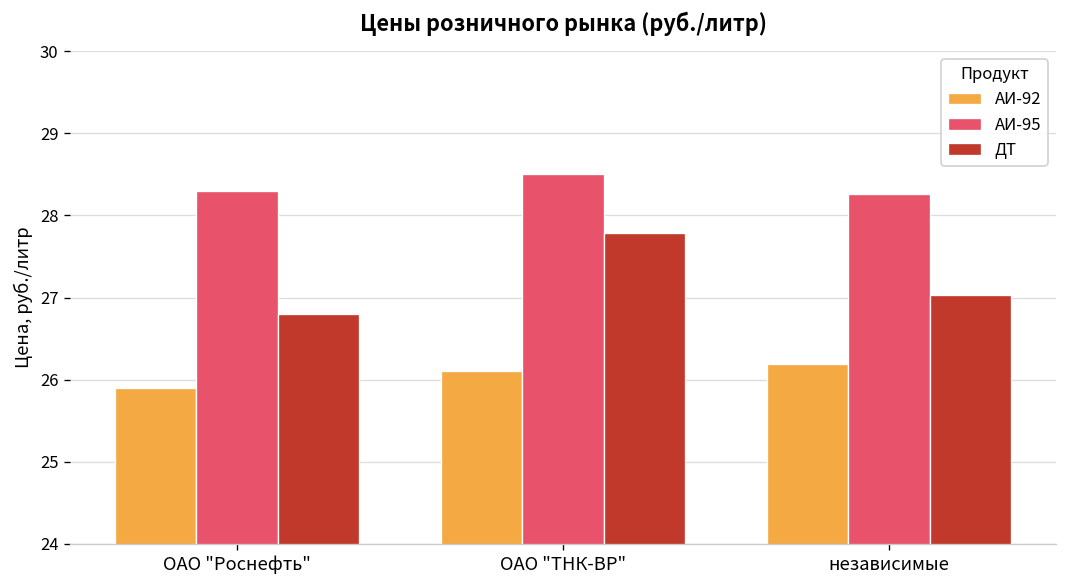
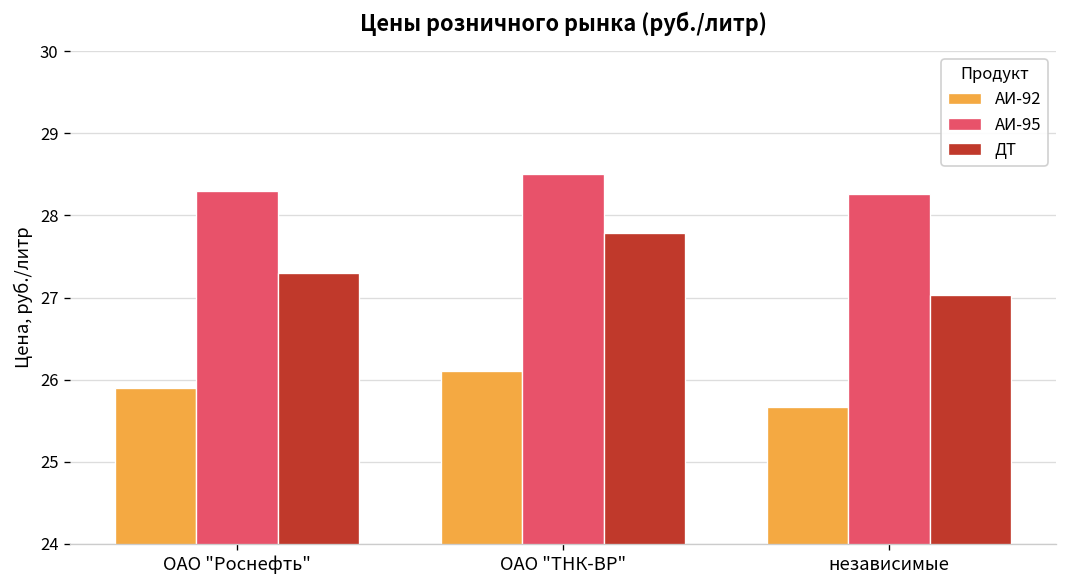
  {
    "АИ-92": {
      "ОАО \"Роснефть\"": 25.9,
      "ОАО \"ТНК-ВР\"": 26.1,
-     "независимые": 26.2
+     "независимые": 25.7
    },
    "АИ-95": {
      "ОАО \"Роснефть\"": 28.3,
      "ОАО \"ТНК-ВР\"": 28.5,
      "независимые": 28.3
    },
    "ДТ": {
-     "ОАО \"Роснефть\"": 26.8,
+     "ОАО \"Роснефть\"": 27.3,
      "ОАО \"ТНК-ВР\"": 27.8,
      "независимые": 27.0
    }
  }
